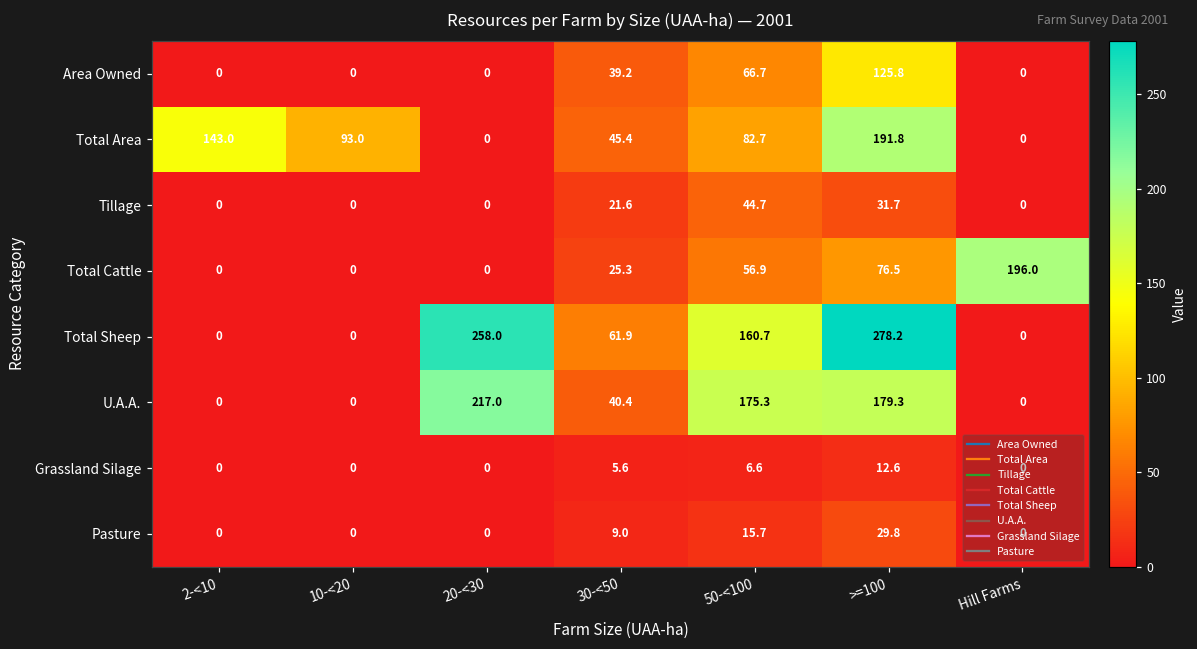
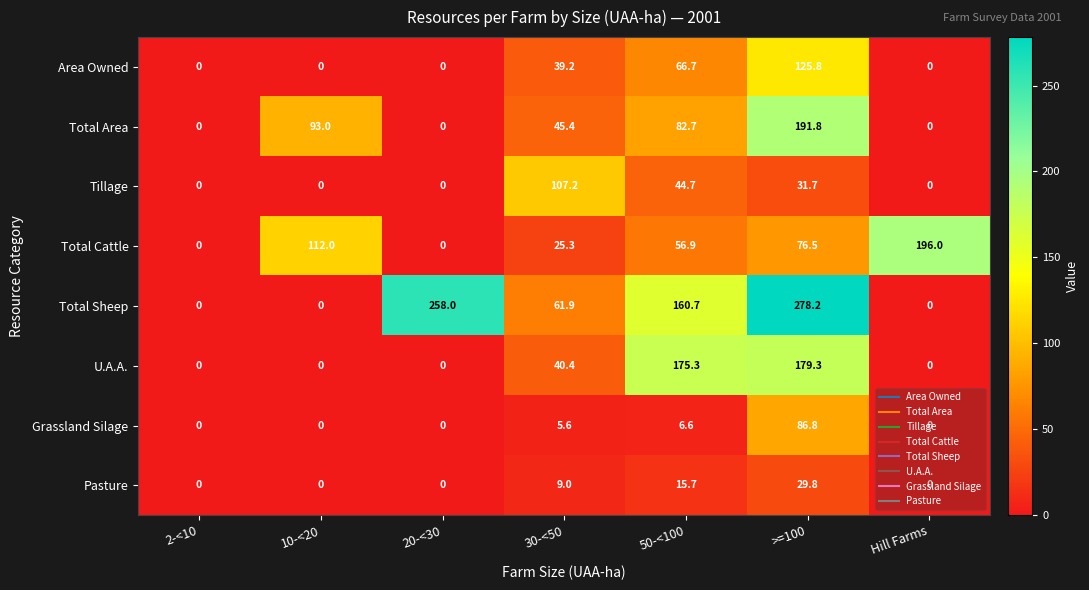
  {
    "Area Owned": {
      "2-<10": 0,
      "10-<20": 0,
      "20-<30": 0,
      "30-<50": 39.2,
      "50-<100": 66.7,
      ">=100": 125.8,
      "Hill Farms": 0
    },
    "Total Area": {
-     "2-<10": 143.0,
+     "2-<10": 0,
      "10-<20": 93.0,
      "20-<30": 0,
      "30-<50": 45.4,
      "50-<100": 82.7,
      ">=100": 191.8,
      "Hill Farms": 0
    },
    "Tillage": {
      "2-<10": 0,
      "10-<20": 0,
      "20-<30": 0,
-     "30-<50": 21.6,
+     "30-<50": 107.2,
      "50-<100": 44.7,
      ">=100": 31.7,
      "Hill Farms": 0
    },
    "Total Cattle": {
      "2-<10": 0,
-     "10-<20": 0,
+     "10-<20": 112.0,
      "20-<30": 0,
      "30-<50": 25.3,
      "50-<100": 56.9,
      ">=100": 76.5,
      "Hill Farms": 196.0
    },
    "Total Sheep": {
      "2-<10": 0,
      "10-<20": 0,
      "20-<30": 258.0,
      "30-<50": 61.9,
      "50-<100": 160.7,
      ">=100": 278.2,
      "Hill Farms": 0
    },
    "U.A.A.": {
      "2-<10": 0,
      "10-<20": 0,
-     "20-<30": 217.0,
+     "20-<30": 0,
      "30-<50": 40.4,
      "50-<100": 175.3,
      ">=100": 179.3,
      "Hill Farms": 0
    },
    "Grassland Silage": {
      "2-<10": 0,
      "10-<20": 0,
      "20-<30": 0,
      "30-<50": 5.6,
      "50-<100": 6.6,
-     ">=100": 12.6
+     ">=100": 86.8
    },
    "Pasture": {
      "2-<10": 0,
      "10-<20": 0,
      "20-<30": 0,
      "30-<50": 9.0,
      "50-<100": 15.7,
      ">=100": 29.8
    }
  }
